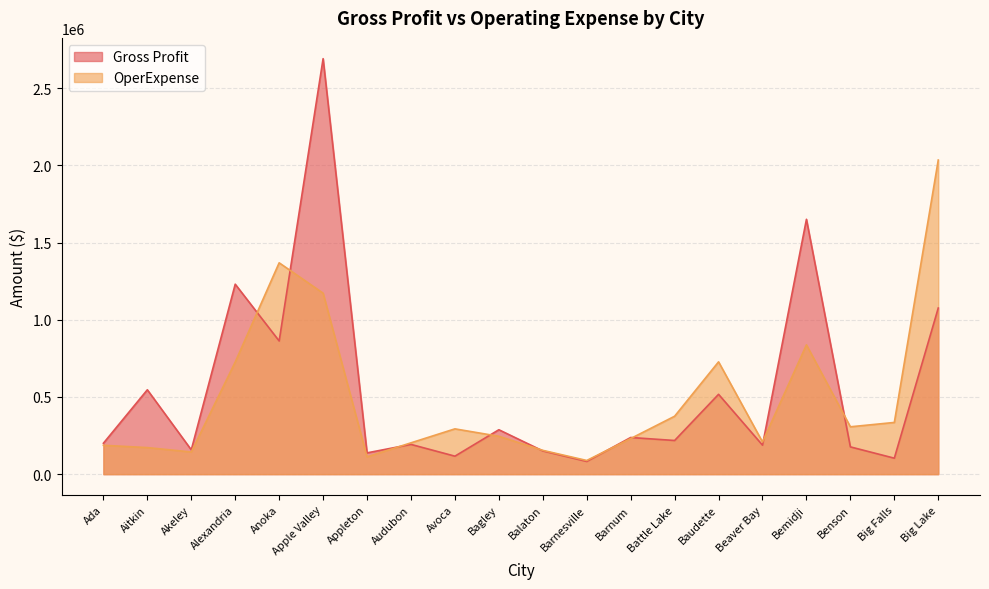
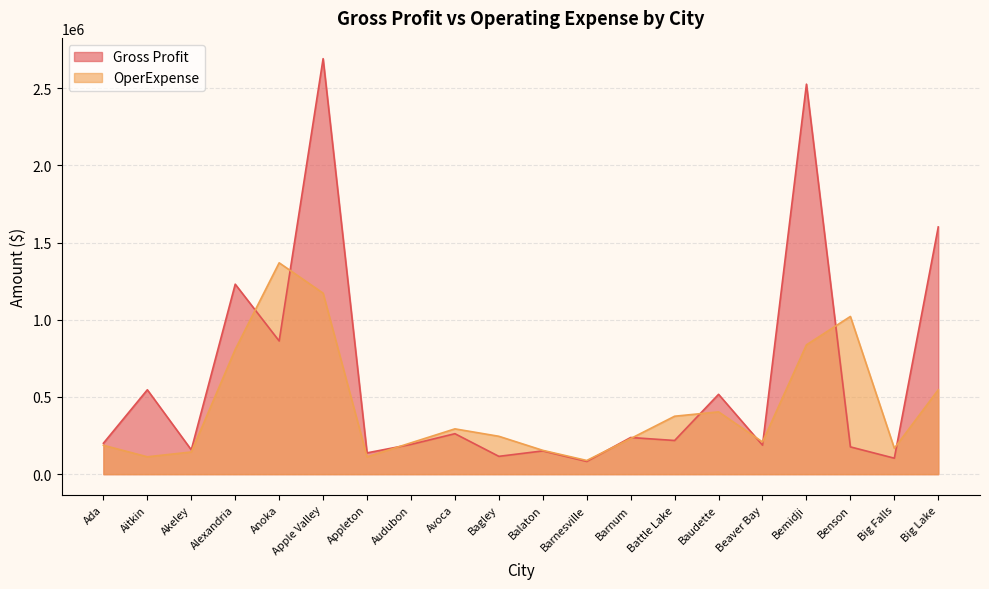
  {
    "Gross Profit": {
      "Aitkin": 550000,
      "Alexandria": 1230000,
      "Anoka": 860000,
      "Apple Valley": 2690000,
      "Appleton": 140000,
-     "Avoca": 120000,
-     "Bagley": 290000,
+     "Avoca": 260000,
+     "Bagley": 120000,
      "Battle Lake": 220000,
      "Baudette": 520000,
      "Beaver Bay": 190000,
-     "Bemidji": 1650000,
+     "Bemidji": 2530000,
      "Benson": 180000,
      "Big Falls": 100000,
-     "Big Lake": 1080000
+     "Big Lake": 1600000
    },
    "OperExpense": {
-     "Aitkin": 170000,
-     "Alexandria": 730000,
+     "Aitkin": 110000,
+     "Alexandria": 810000,
      "Anoka": 1370000,
      "Apple Valley": 1170000,
      "Appleton": 110000,
      "Avoca": 290000,
      "Bagley": 250000,
      "Battle Lake": 380000,
-     "Baudette": 730000,
+     "Baudette": 400000,
      "Beaver Bay": 210000,
      "Bemidji": 840000,
-     "Benson": 310000,
-     "Big Falls": 340000,
-     "Big Lake": 2040000
+     "Benson": 1020000,
+     "Big Falls": 170000,
+     "Big Lake": 550000
    }
  }
